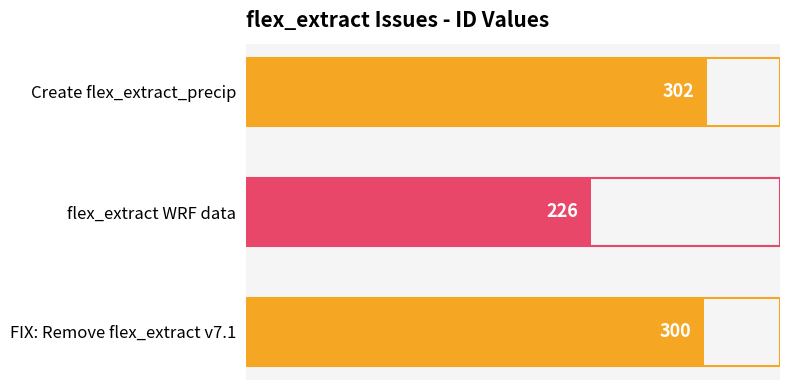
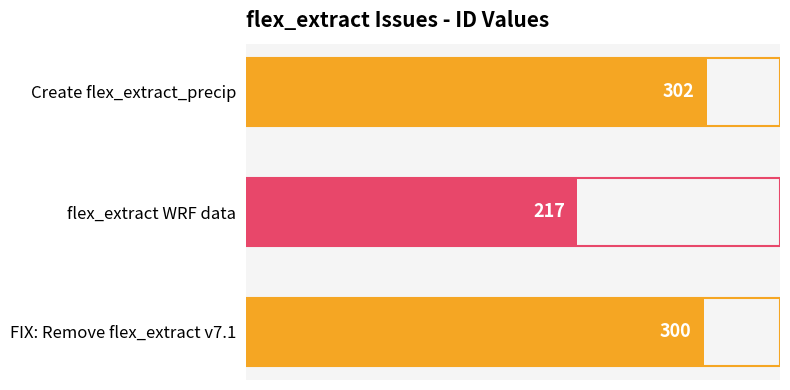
  {
    "Create flex_extract_precip": 302,
-   "flex_extract WRF data": 226,
+   "flex_extract WRF data": 217,
    "FIX: Remove flex_extract v7.1": 300
  }
